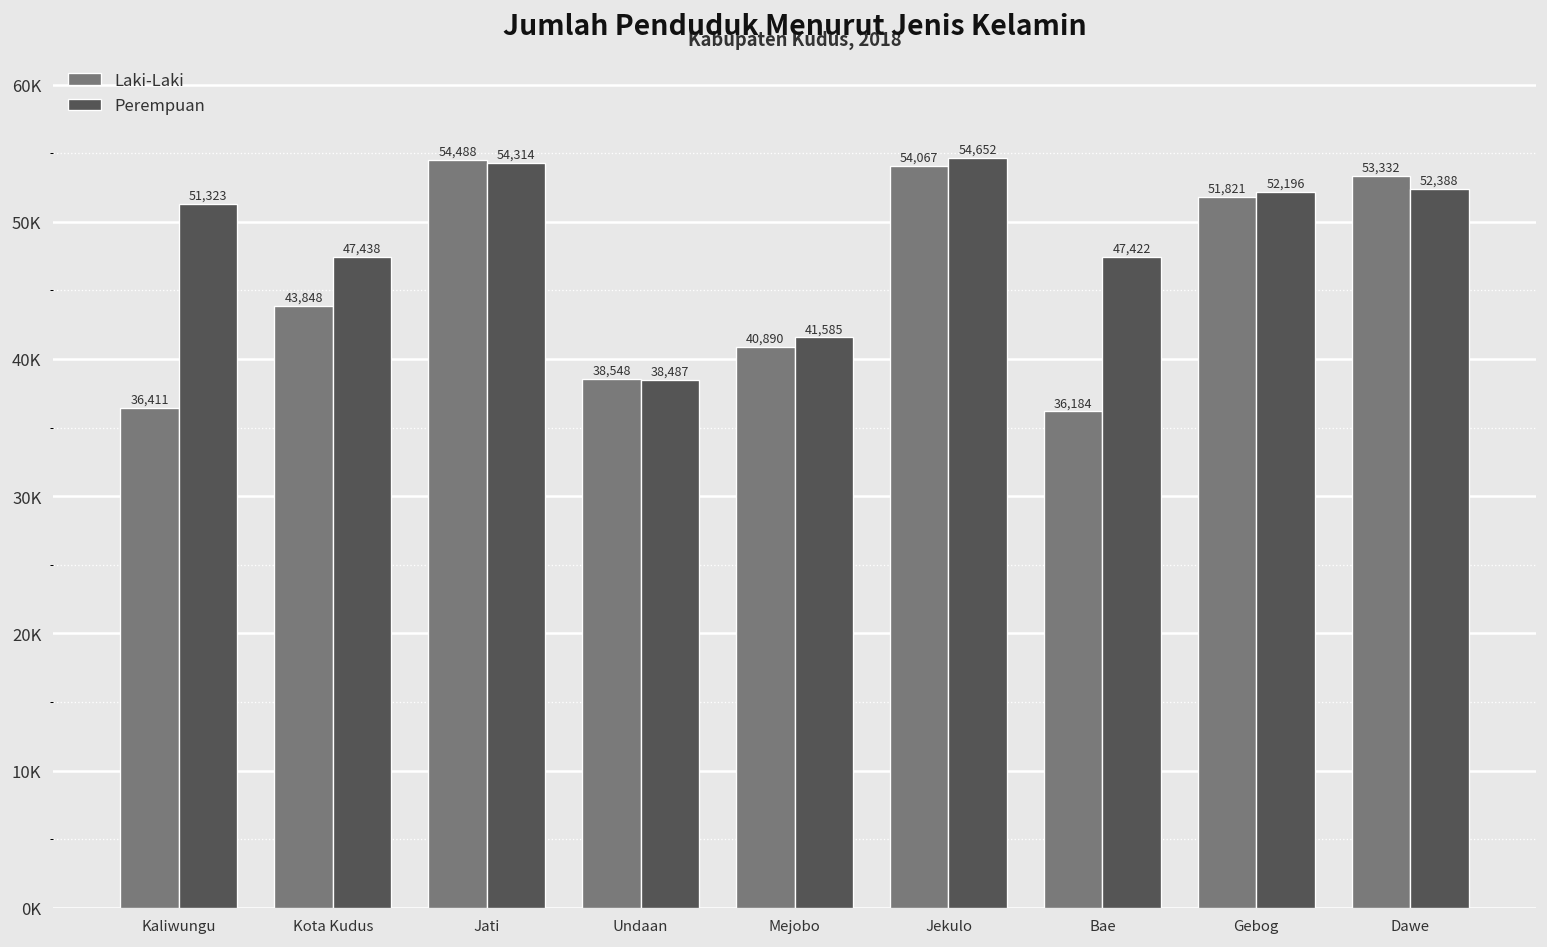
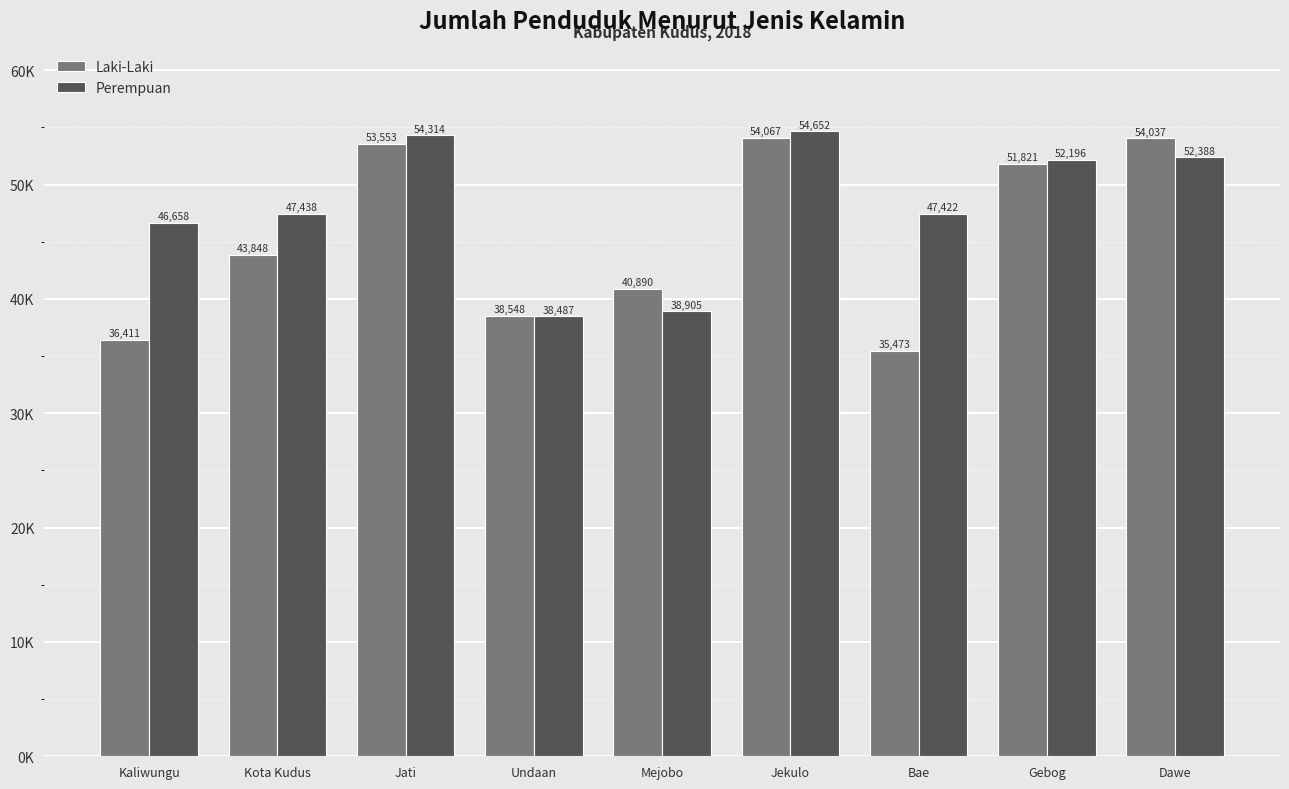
  {
    "Laki-Laki": {
      "Kaliwungu": "36,411",
      "Kota Kudus": "43,848",
-     "Jati": "54,488",
+     "Jati": "53,553",
      "Undaan": "38,548",
      "Mejobo": "40,890",
      "Jekulo": "54,067",
-     "Bae": "36,184",
+     "Bae": "35,473",
      "Gebog": "51,821",
-     "Dawe": "53,332"
+     "Dawe": "54,037"
    },
    "Perempuan": {
-     "Kaliwungu": "51,323",
+     "Kaliwungu": "46,658",
      "Kota Kudus": "47,438",
      "Jati": "54,314",
      "Undaan": "38,487",
-     "Mejobo": "41,585",
+     "Mejobo": "38,905",
      "Jekulo": "54,652",
      "Bae": "47,422",
      "Gebog": "52,196",
      "Dawe": "52,388"
    }
  }
